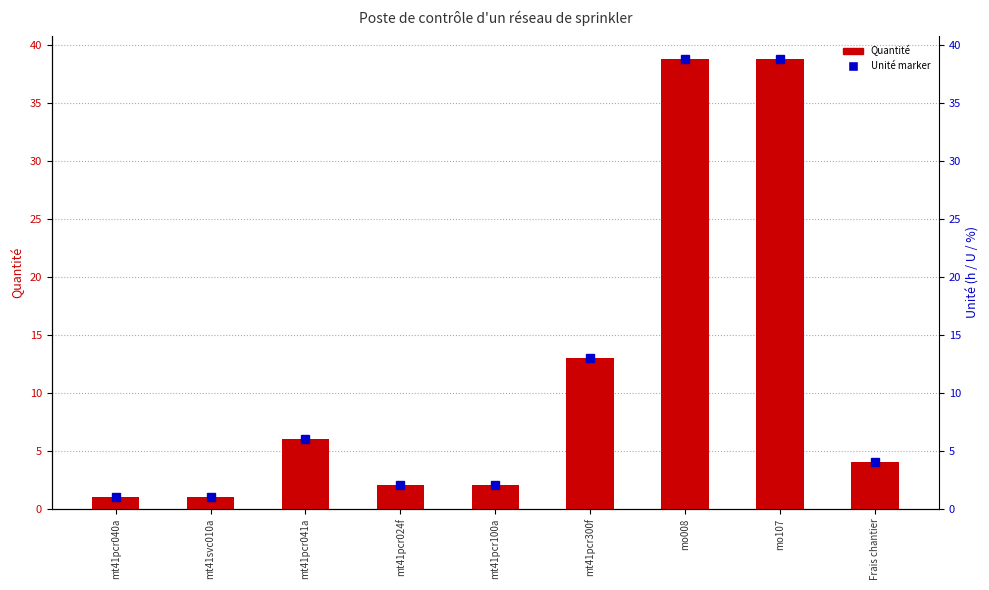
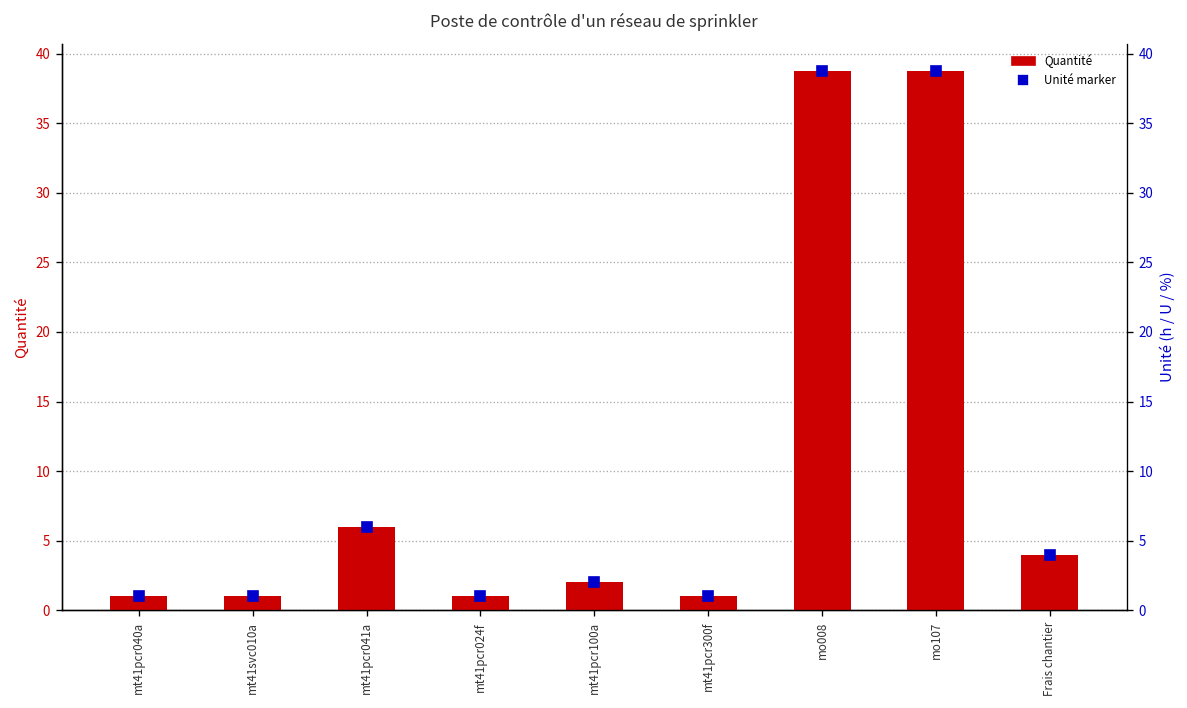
  {
    "Quantité": {
      "mt41pcr040a": 1,
      "mt41svc010a": 1,
      "mt41pcr041a": 6,
-     "mt41pcr024f": 2,
+     "mt41pcr024f": 1,
      "mt41pcr100a": 2,
-     "mt41pcr300f": 13,
+     "mt41pcr300f": 1,
      "mo008": 38.8,
      "mo107": 38.8,
      "Frais chantier": 4
    }
  }
